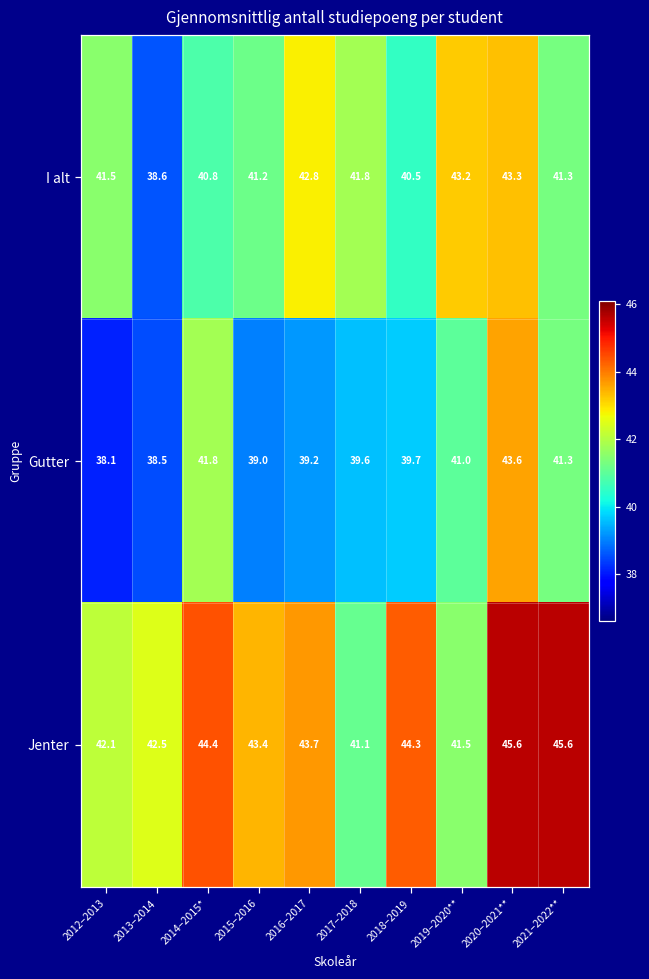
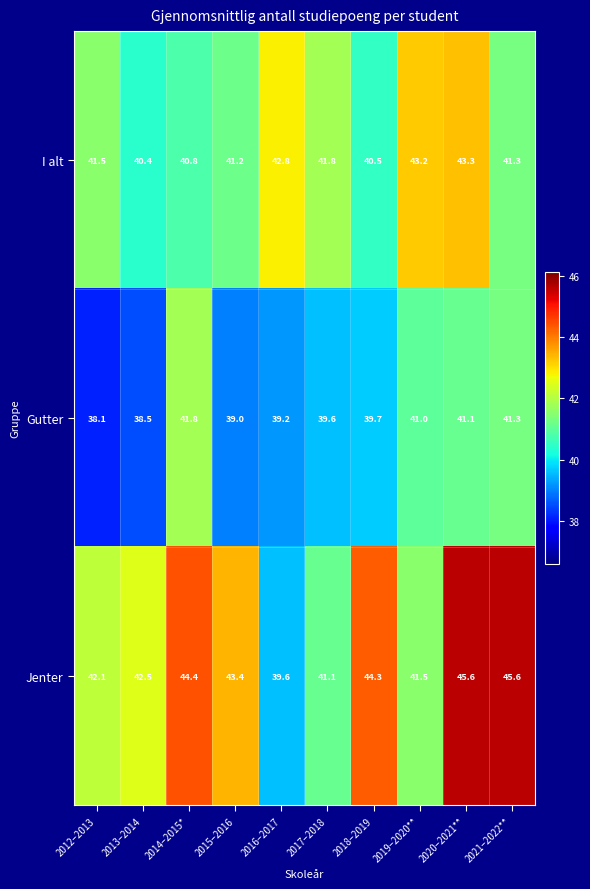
  {
    "I alt": {
      "2012–2013": 41.5,
-     "2013–2014": 38.6,
+     "2013–2014": 40.4,
      "2014–2015*": 40.8,
      "2015–2016": 41.2,
      "2016–2017": 42.8,
      "2017–2018": 41.8,
      "2018–2019": 40.5,
      "2019–2020**": 43.2,
      "2020–2021**": 43.3,
      "2021–2022**": 41.3
    },
    "Gutter": {
      "2012–2013": 38.1,
      "2013–2014": 38.5,
      "2014–2015*": 41.8,
      "2015–2016": 39.0,
      "2016–2017": 39.2,
      "2017–2018": 39.6,
      "2018–2019": 39.7,
      "2019–2020**": 41.0,
-     "2020–2021**": 43.6,
+     "2020–2021**": 41.1,
      "2021–2022**": 41.3
    },
    "Jenter": {
      "2012–2013": 42.1,
      "2013–2014": 42.5,
      "2014–2015*": 44.4,
      "2015–2016": 43.4,
-     "2016–2017": 43.7,
+     "2016–2017": 39.6,
      "2017–2018": 41.1,
      "2018–2019": 44.3,
      "2019–2020**": 41.5,
      "2020–2021**": 45.6,
      "2021–2022**": 45.6
    }
  }
